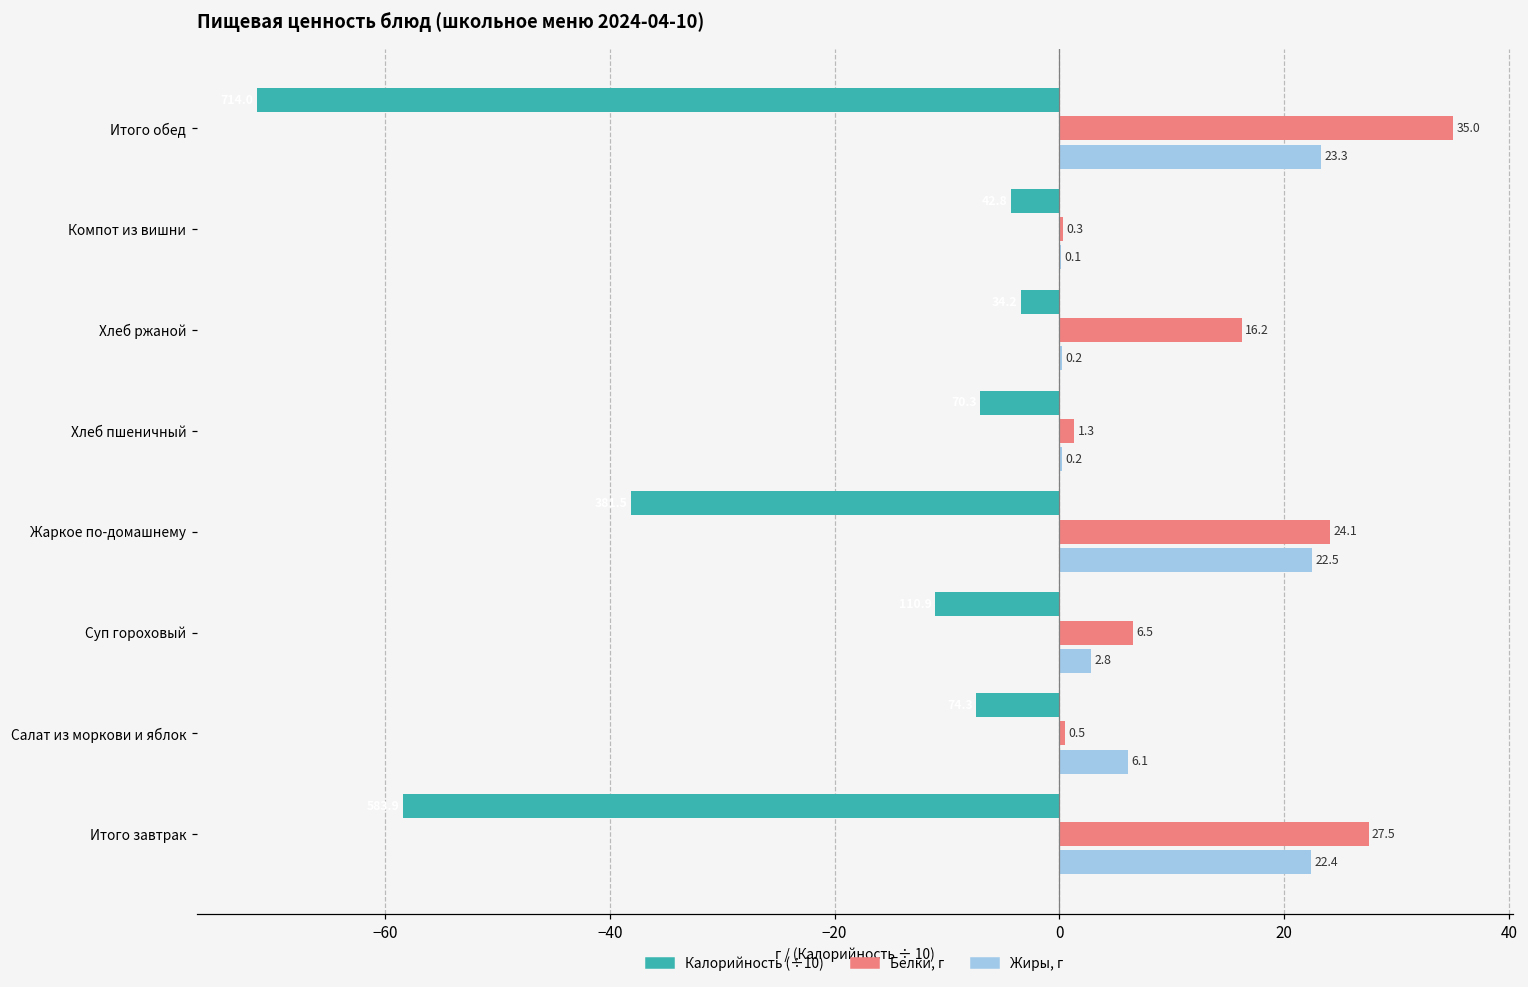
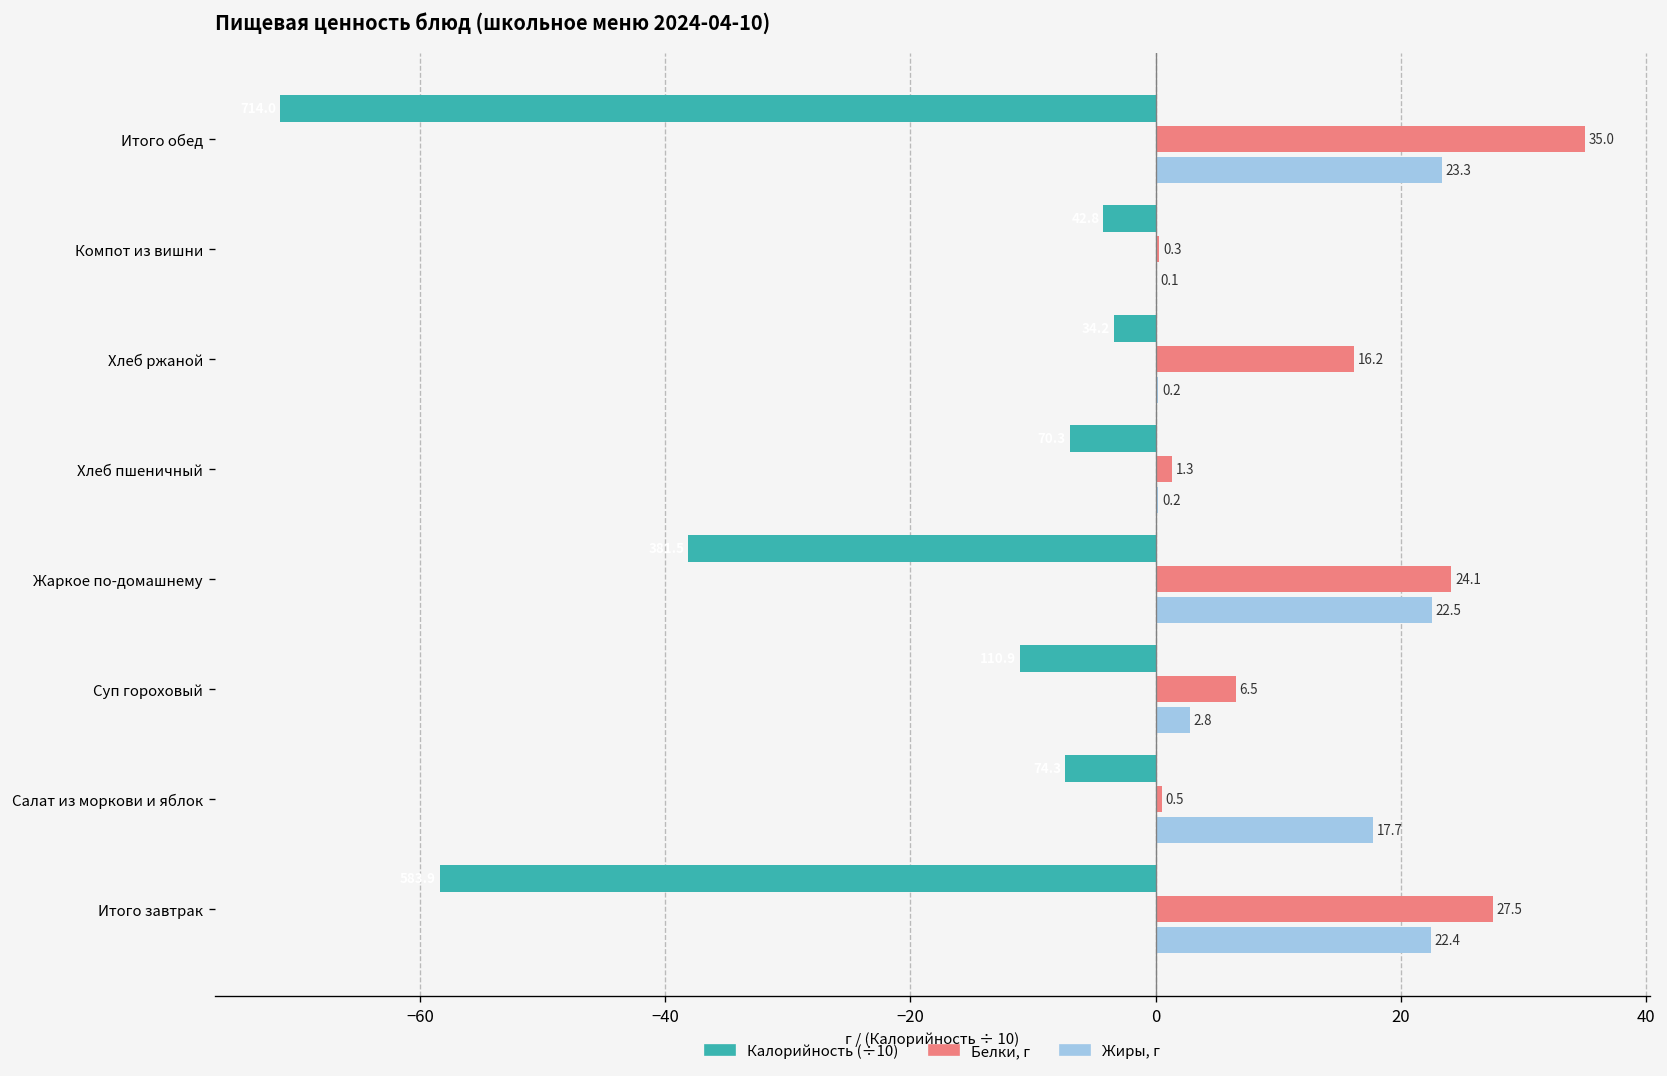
  {
    "Калорийность (÷10)": {
      "Итого обед": -71.4,
      "Компот из вишни": -4.3,
      "Хлеб ржаной": -3.4,
      "Хлеб пшеничный": -7.0,
      "Жаркое по-домашнему": -38.2,
      "Суп гороховый": -11.1,
      "Салат из моркови и яблок": -7.4,
      "Итого завтрак": -58.4
    },
    "Белки, г": {
      "Итого обед": 35.0,
      "Компот из вишни": 0.3,
      "Хлеб ржаной": 16.2,
      "Хлеб пшеничный": 1.3,
      "Жаркое по-домашнему": 24.1,
      "Суп гороховый": 6.5,
      "Салат из моркови и яблок": 0.5,
      "Итого завтрак": 27.5
    },
    "Жиры, г": {
      "Итого обед": 23.3,
      "Компот из вишни": 0.1,
      "Хлеб ржаной": 0.2,
      "Хлеб пшеничный": 0.2,
      "Жаркое по-домашнему": 22.5,
      "Суп гороховый": 2.8,
-     "Салат из моркови и яблок": 6.1,
+     "Салат из моркови и яблок": 17.7,
      "Итого завтрак": 22.4
    }
  }
